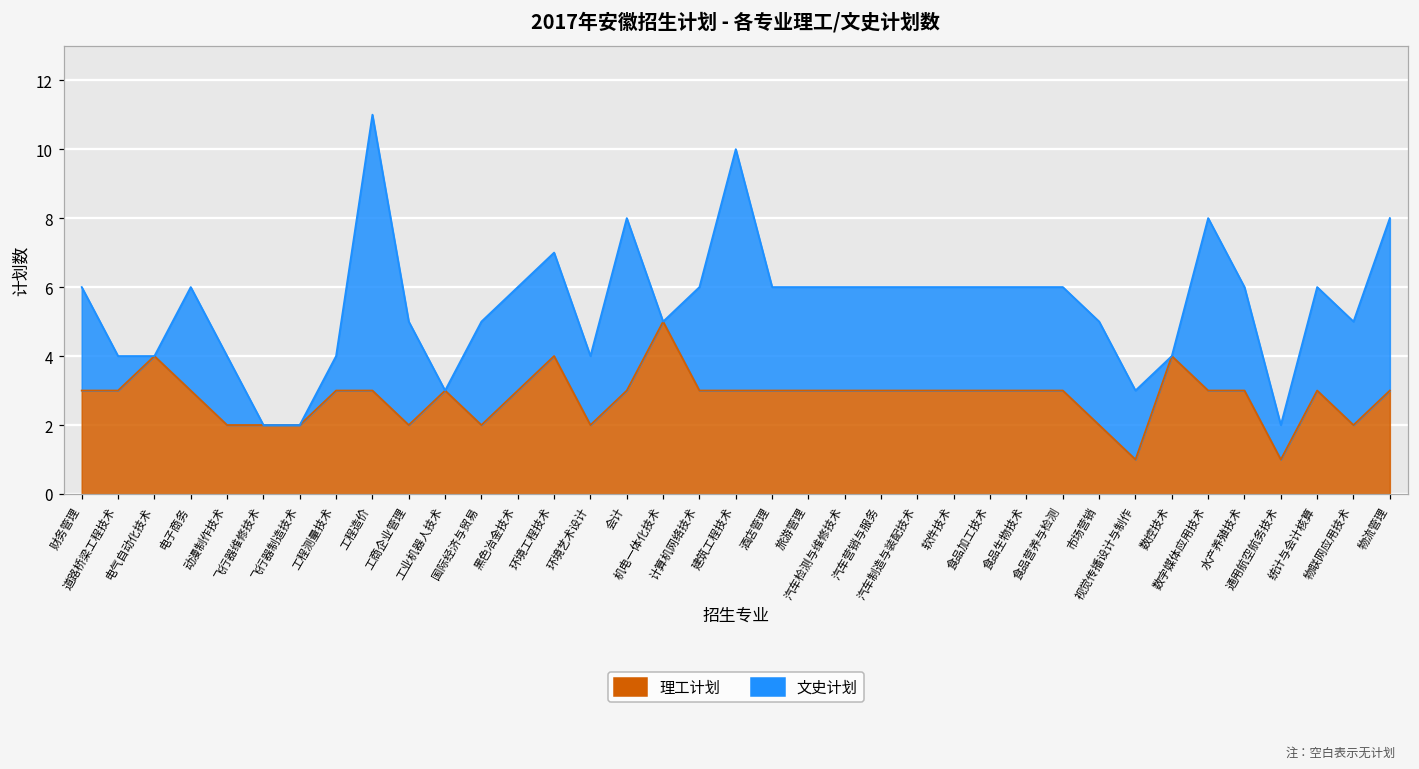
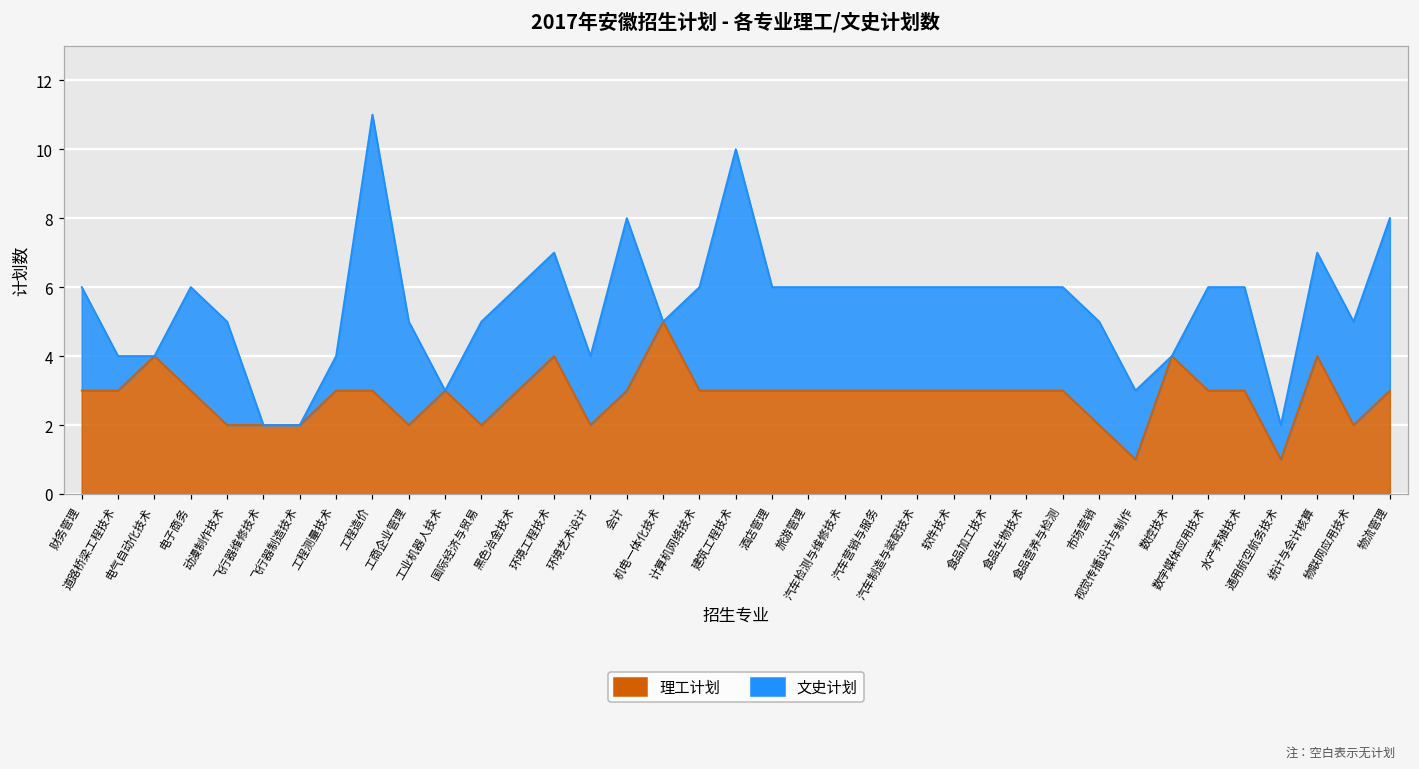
  {
    "理工计划": {
      "财务管理": 3,
      "道路桥梁工程技术": 3,
      "电子商务": 3,
      "动漫制作技术": 2,
      "工程测量技术": 3,
      "工程造价": 3,
      "工商企业管理": 2,
      "国际经济与贸易": 2,
      "黑色冶金技术": 3,
      "环境工程技术": 4,
      "环境艺术设计": 2,
      "会计": 3,
      "计算机网络技术": 3,
      "建筑工程技术": 3,
      "酒店管理": 3,
      "旅游管理": 3,
      "汽车检测与维修技术": 3,
      "汽车营销与服务": 3,
      "汽车制造与装配技术": 3,
      "软件技术": 3,
      "食品加工技术": 3,
      "食品生物技术": 3,
      "食品营养与检测": 3,
      "市场营销": 2,
      "视觉传播设计与制作": 1,
      "数字媒体应用技术": 3,
      "水产养殖技术": 3,
      "通用航空航务技术": 1,
-     "统计与会计核算": 3,
+     "统计与会计核算": 4,
      "物联网应用技术": 2,
      "物流管理": 3
    },
    "文史计划": {
      "财务管理": 3,
      "道路桥梁工程技术": 1,
      "电子商务": 3,
-     "动漫制作技术": 2,
+     "动漫制作技术": 3,
      "工程测量技术": 1,
      "工程造价": 8,
      "工商企业管理": 3,
      "国际经济与贸易": 3,
      "黑色冶金技术": 3,
      "环境工程技术": 3,
      "环境艺术设计": 2,
      "会计": 5,
      "计算机网络技术": 3,
      "建筑工程技术": 7,
      "酒店管理": 3,
      "旅游管理": 3,
      "汽车检测与维修技术": 3,
      "汽车营销与服务": 3,
      "汽车制造与装配技术": 3,
      "软件技术": 3,
      "食品加工技术": 3,
      "食品生物技术": 3,
      "食品营养与检测": 3,
      "市场营销": 3,
      "视觉传播设计与制作": 2,
-     "数字媒体应用技术": 5,
+     "数字媒体应用技术": 3,
      "水产养殖技术": 3,
      "通用航空航务技术": 1,
      "统计与会计核算": 3,
      "物联网应用技术": 3,
      "物流管理": 5
    }
  }
